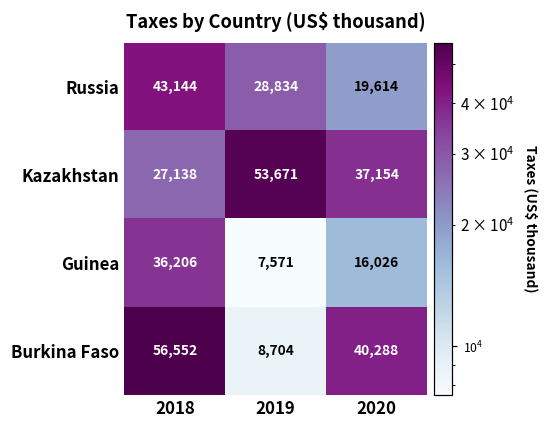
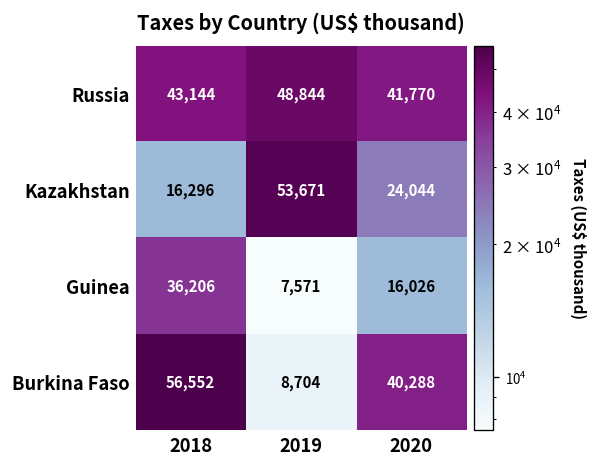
  {
    "Russia": {
      "2018": "43,144",
-     "2019": "28,834",
-     "2020": "19,614"
+     "2019": "48,844",
+     "2020": "41,770"
    },
    "Kazakhstan": {
-     "2018": "27,138",
+     "2018": "16,296",
      "2019": "53,671",
-     "2020": "37,154"
+     "2020": "24,044"
    },
    "Guinea": {
      "2018": "36,206",
      "2019": "7,571",
      "2020": "16,026"
    },
    "Burkina Faso": {
      "2018": "56,552",
      "2019": "8,704",
      "2020": "40,288"
    }
  }
